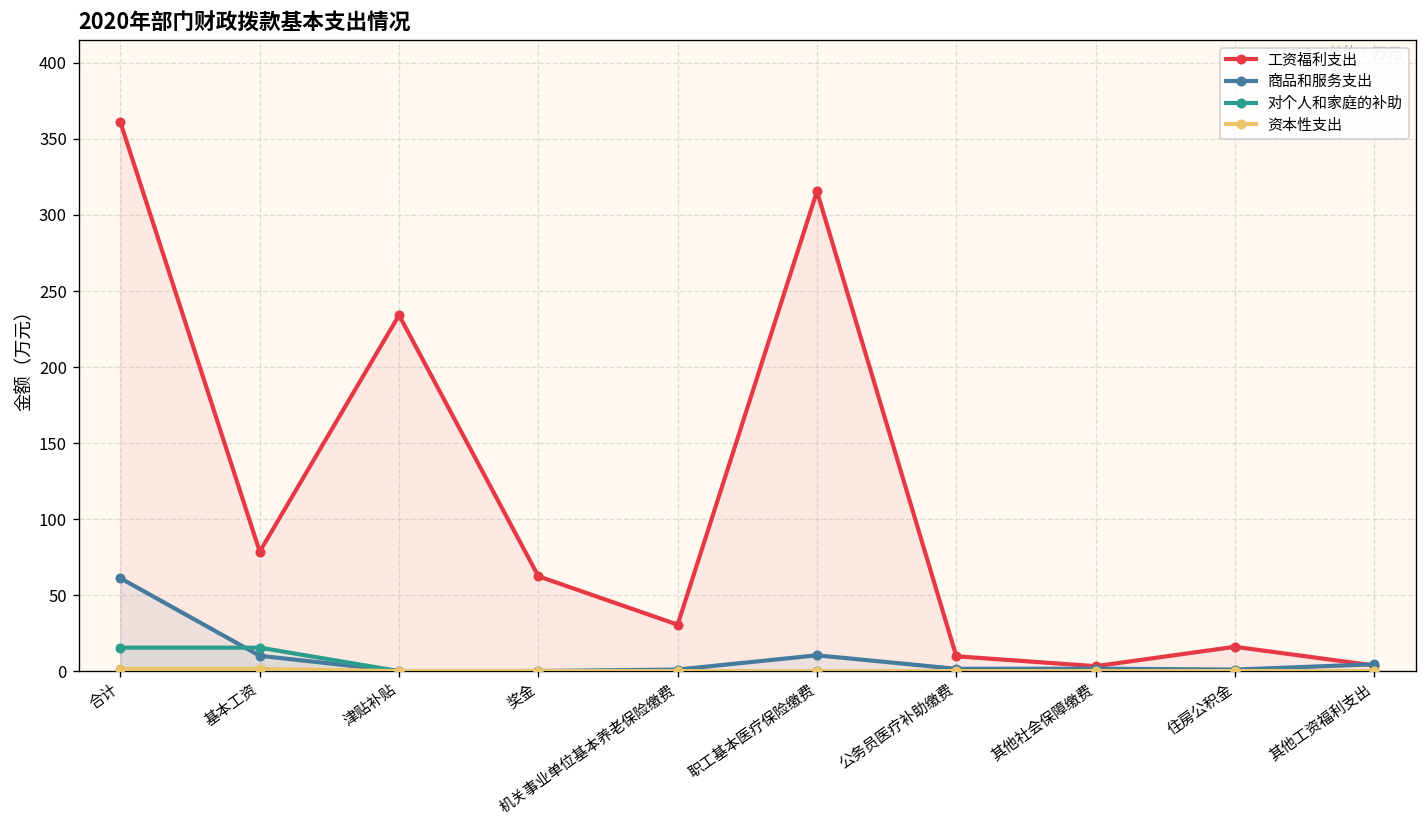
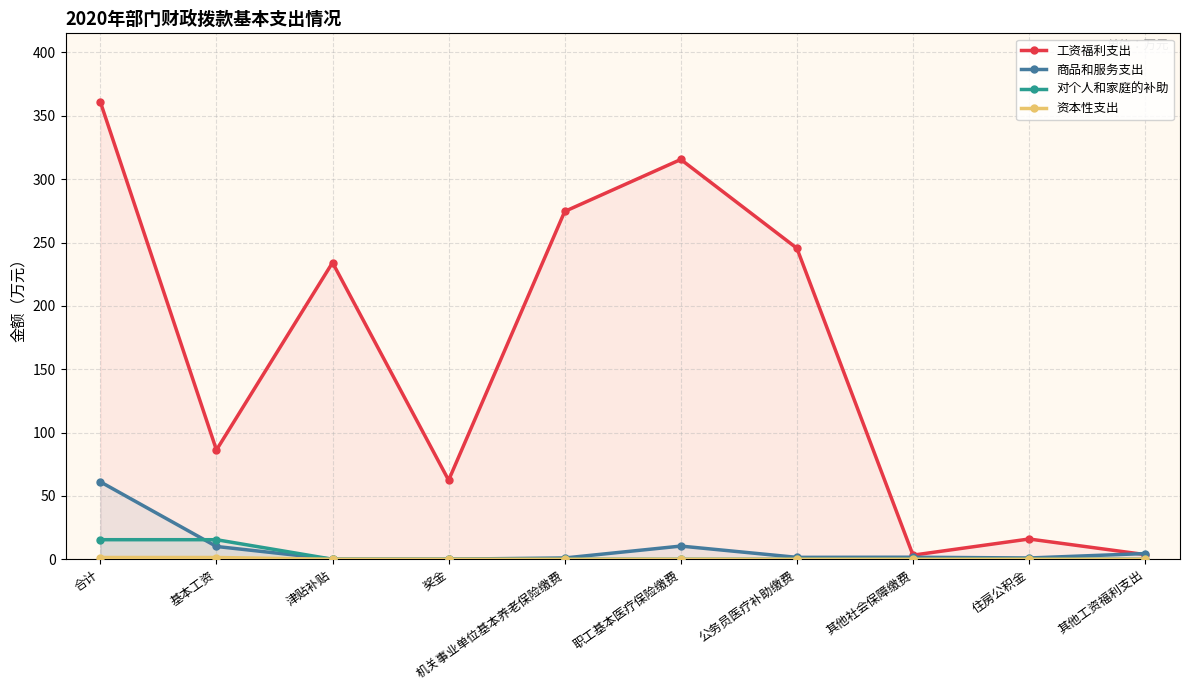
  {
    "工资福利支出": {
      "合计": 361,
-     "基本工资": 79,
+     "基本工资": 86,
      "津贴补贴": 234,
      "奖金": 62,
-     "机关事业单位基本养老保险缴费": 31,
+     "机关事业单位基本养老保险缴费": 275,
      "职工基本医疗保险缴费": 316,
-     "公务员医疗补助缴费": 10,
+     "公务员医疗补助缴费": 245,
      "住房公积金": 16
    },
    "资本性支出": {
      "合计": 1,
      "基本工资": 1
    }
  }
